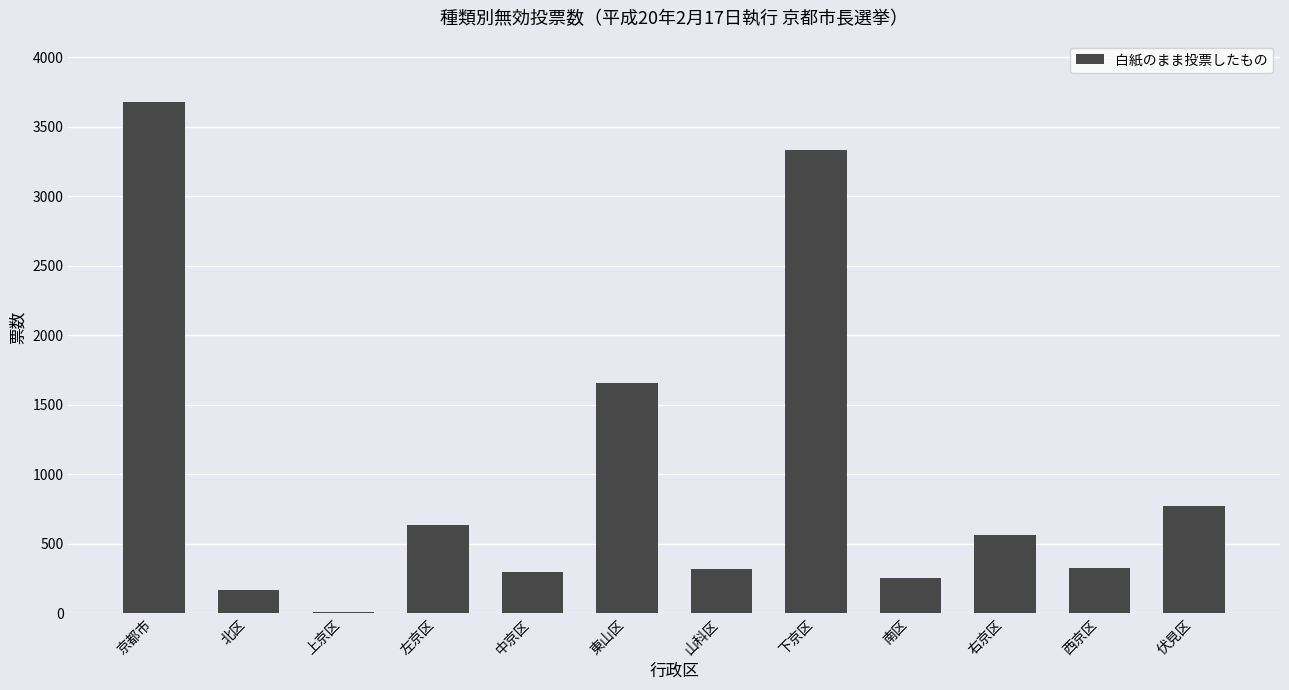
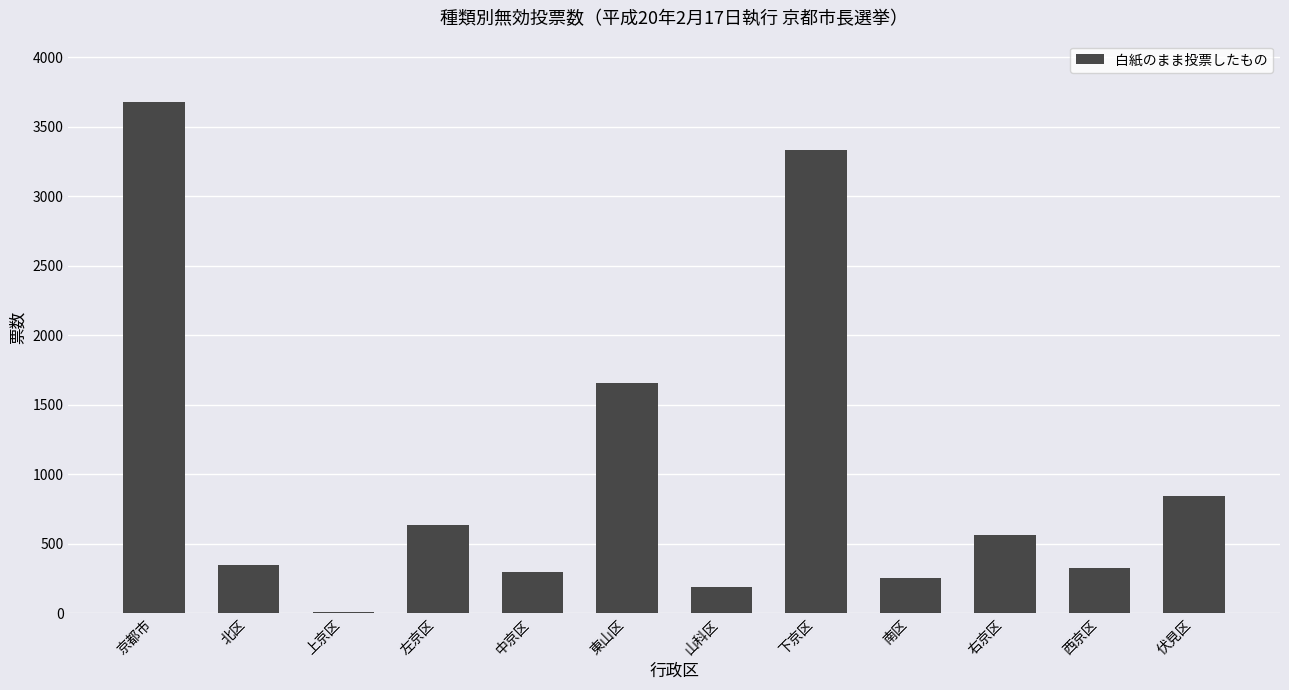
  {
    "京都市": 3680,
-   "北区": 170,
+   "北区": 350,
    "左京区": 630,
    "中京区": 300,
    "東山区": 1650,
-   "山科区": 320,
+   "山科区": 190,
    "下京区": 3330,
    "南区": 250,
    "右京区": 560,
    "西京区": 320,
-   "伏見区": 770
+   "伏見区": 840
  }
